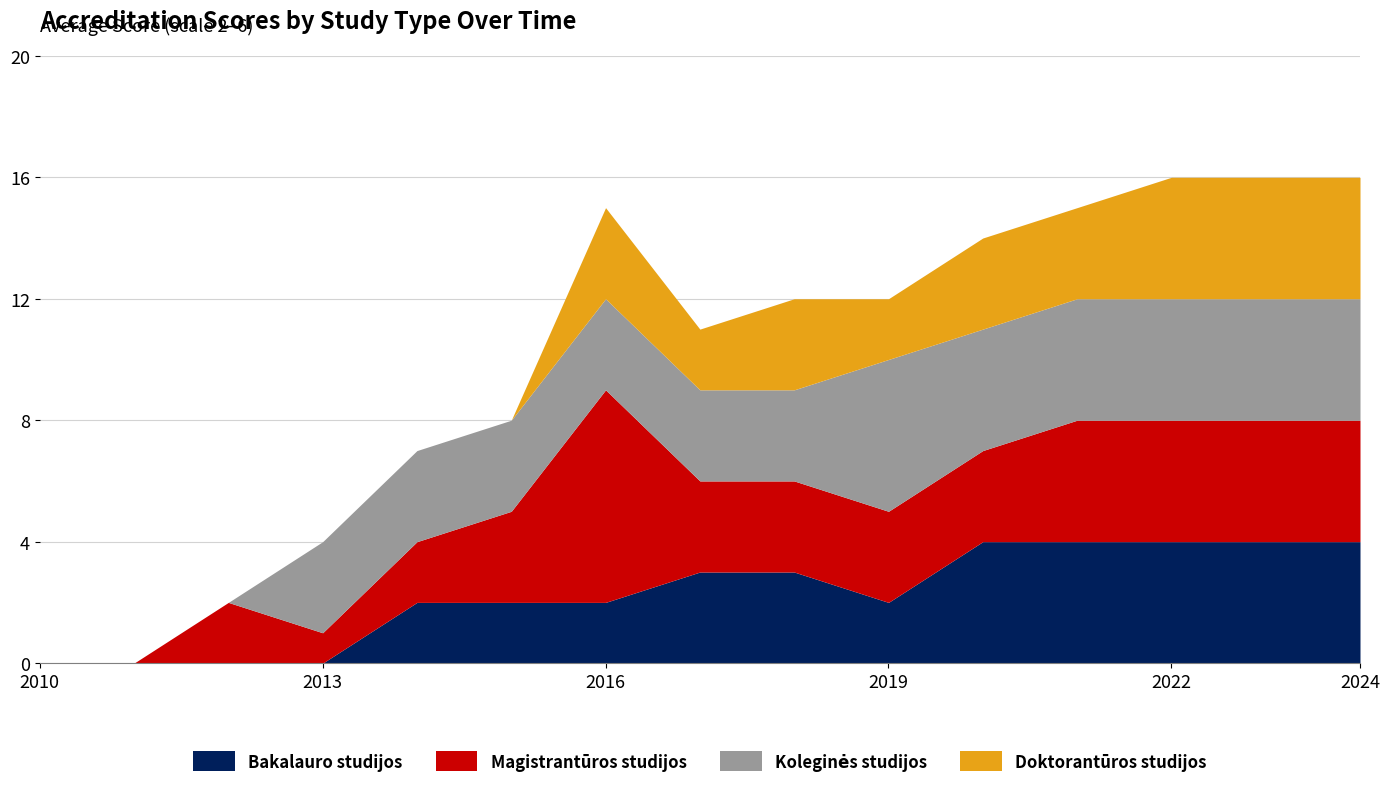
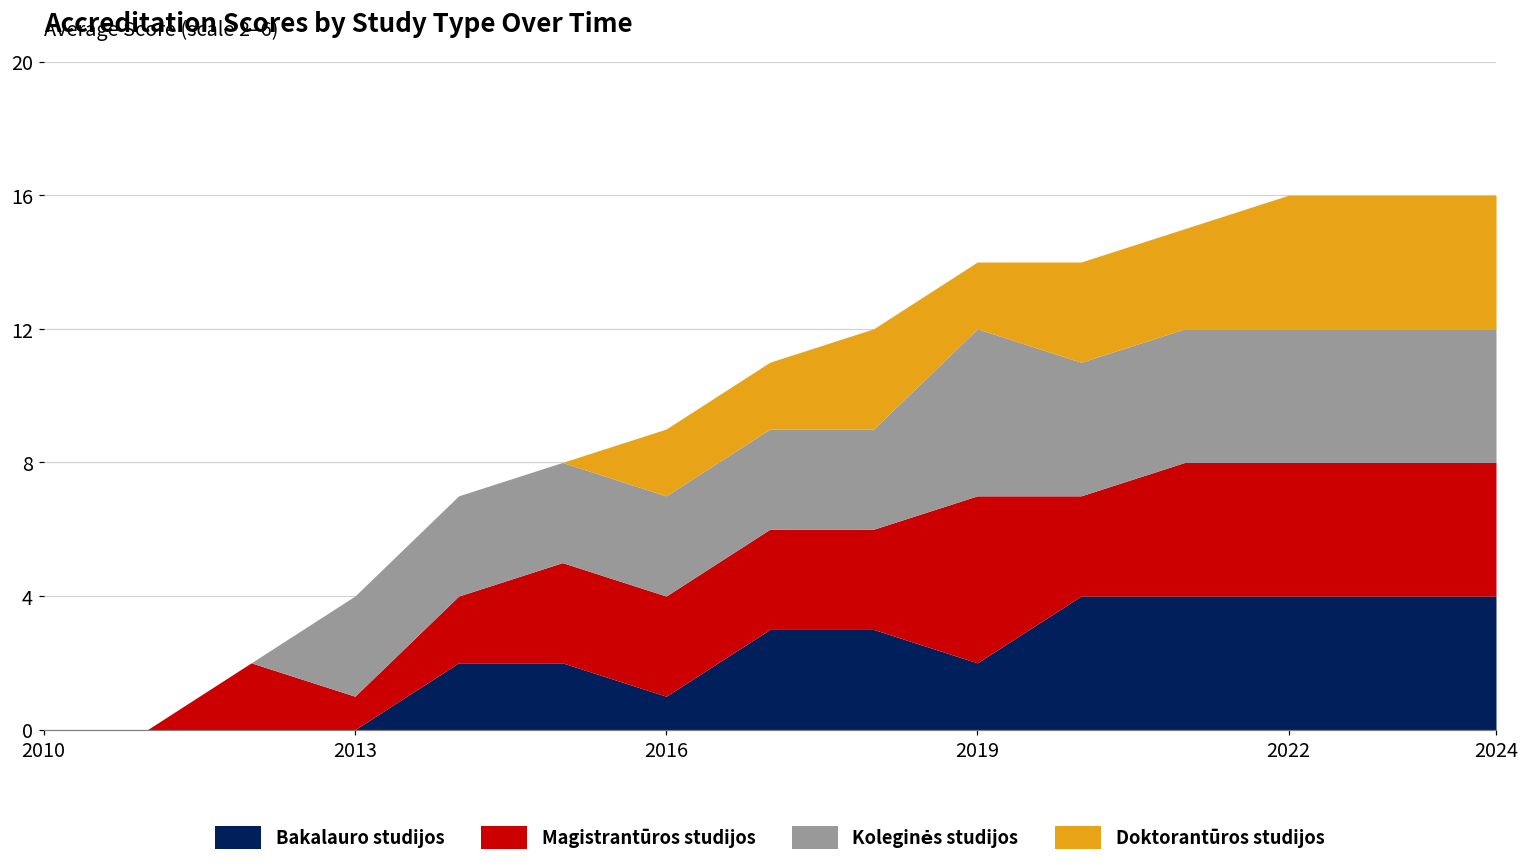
  {
    "Bakalauro studijos": {
-     "2016": 2
+     "2016": 1
    },
    "Magistrantūros studijos": {
-     "2016": 7,
-     "2019": 3
+     "2016": 3,
+     "2019": 5
    },
    "Doktorantūros studijos": {
-     "2016": 3,
+     "2016": 2,
      "2019": 2,
      "2022": 4,
      "2024": 4
    }
  }
